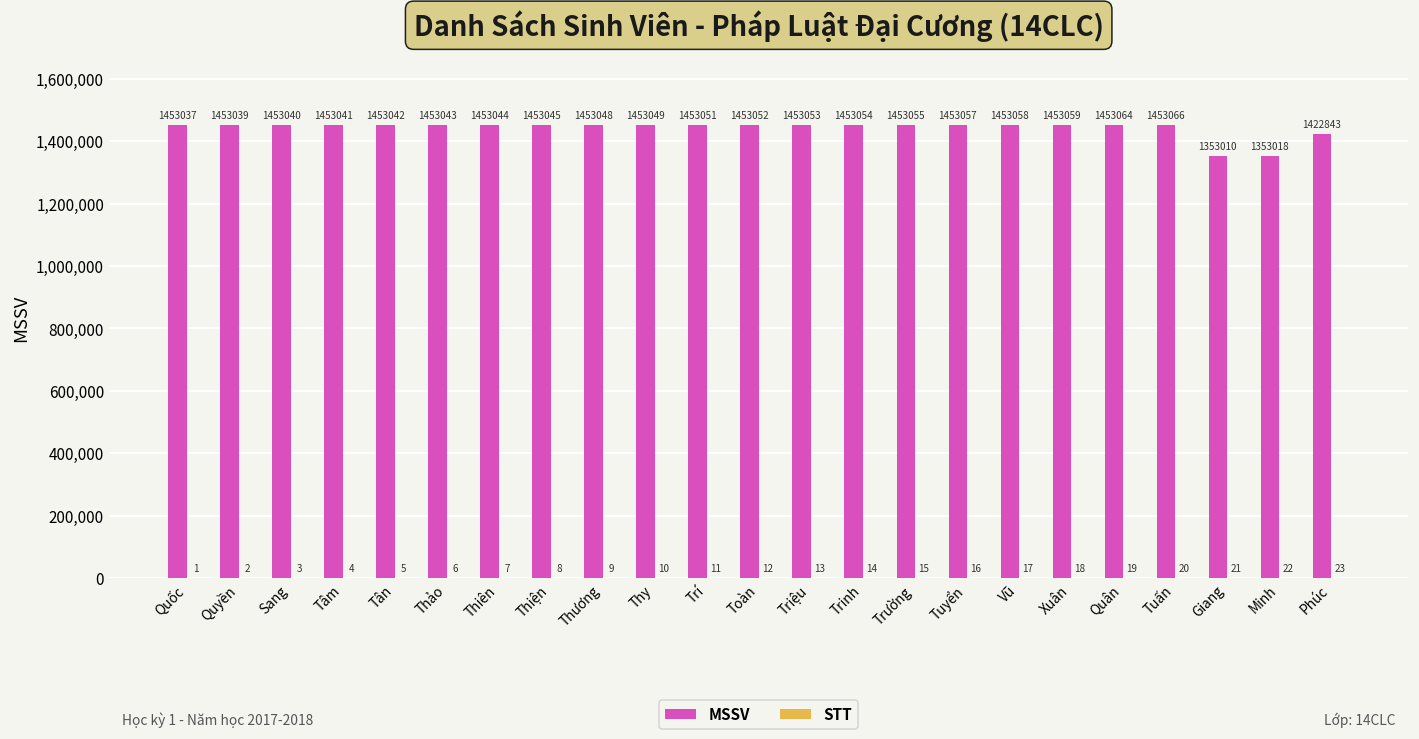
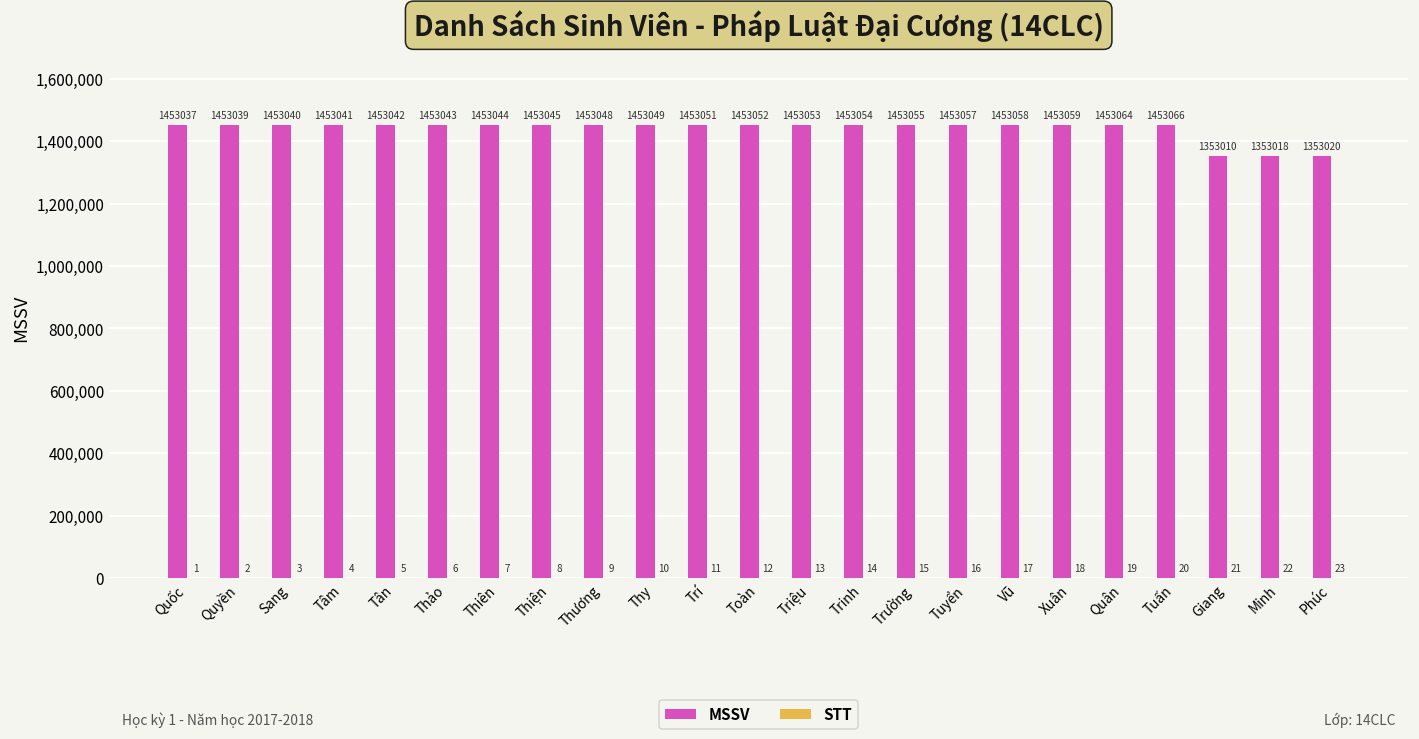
  {
    "MSSV": {
      "Quốc": 1453037,
      "Quyền": 1453039,
      "Sang": 1453040,
      "Tâm": 1453041,
      "Tân": 1453042,
      "Thảo": 1453043,
      "Thiên": 1453044,
      "Thiện": 1453045,
      "Thương": 1453048,
      "Thy": 1453049,
      "Trí": 1453051,
      "Toàn": 1453052,
      "Triệu": 1453053,
      "Trinh": 1453054,
      "Trường": 1453055,
      "Tuyển": 1453057,
      "Vũ": 1453058,
      "Xuân": 1453059,
      "Quân": 1453064,
      "Tuấn": 1453066,
      "Giang": 1353010,
      "Minh": 1353018,
-     "Phúc": 1422843
+     "Phúc": 1353020
    },
    "STT": {
      "Quốc": 1,
      "Quyền": 2,
      "Sang": 3,
      "Tâm": 4,
      "Tân": 5,
      "Thảo": 6,
      "Thiên": 7,
      "Thiện": 8,
      "Thương": 9,
      "Thy": 10,
      "Trí": 11,
      "Toàn": 12,
      "Triệu": 13,
      "Trinh": 14,
      "Trường": 15,
      "Tuyển": 16,
      "Vũ": 17,
      "Xuân": 18,
      "Quân": 19,
      "Tuấn": 20,
      "Giang": 21,
      "Minh": 22,
      "Phúc": 23
    }
  }
